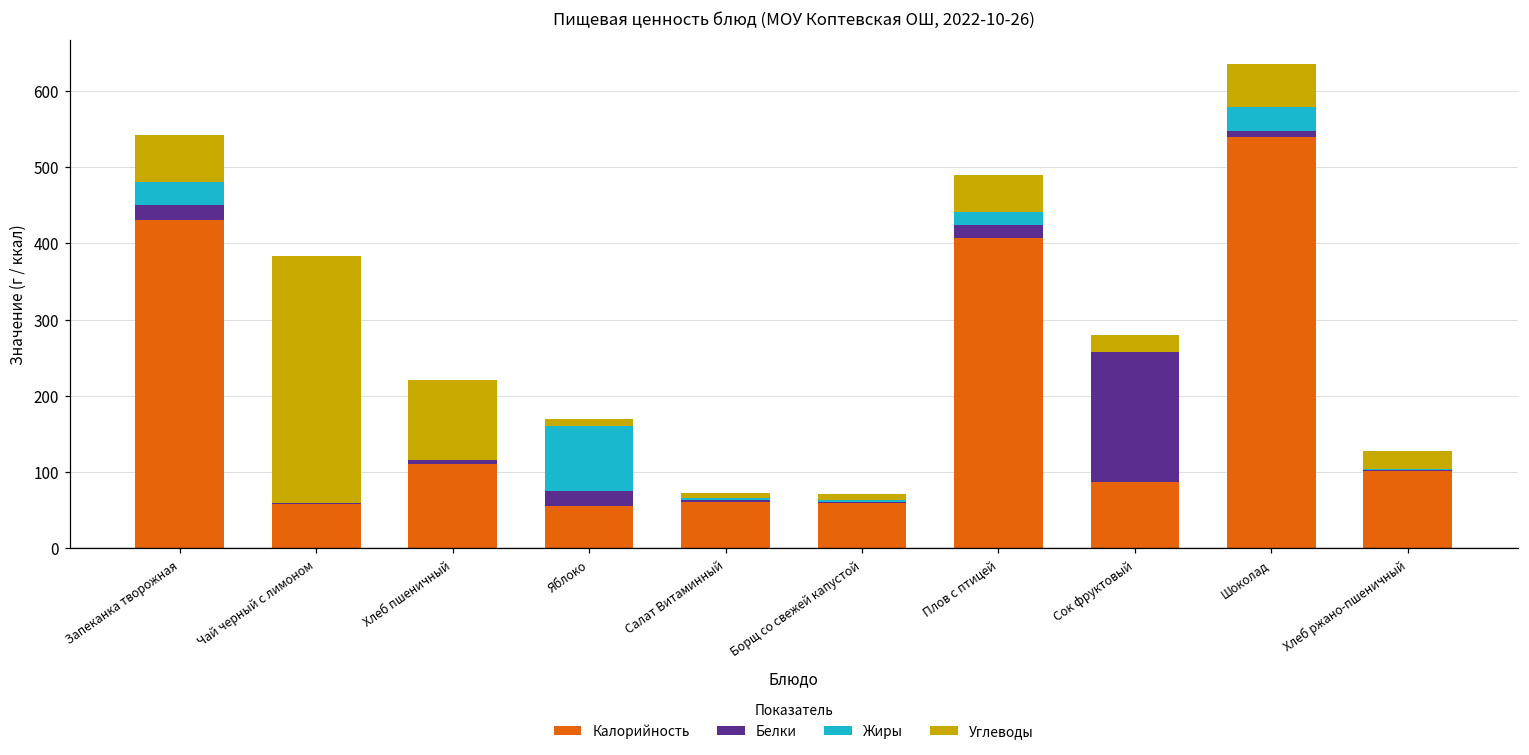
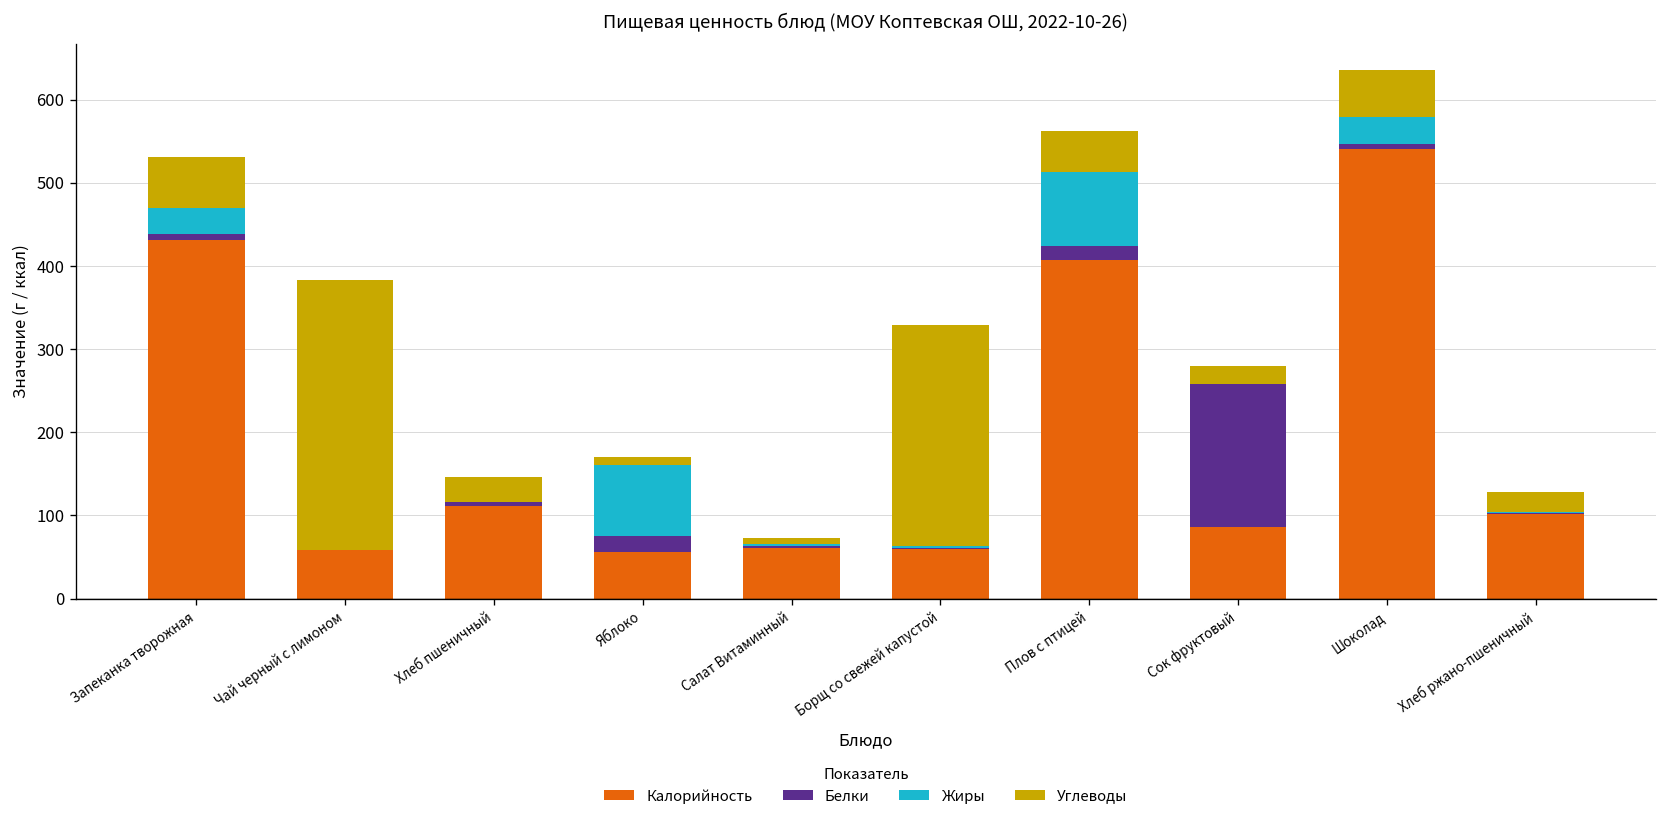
  {
    "Белки": {
-     "Запеканка творожная": 20,
+     "Запеканка творожная": 10,
      "Хлеб пшеничный": 0,
      "Яблоко": 20,
      "Плов с птицей": 20,
      "Сок фруктовый": 170,
      "Шоколад": 10
    },
    "Жиры": {
      "Запеканка творожная": 30,
      "Яблоко": 80,
-     "Плов с птицей": 20,
+     "Плов с птицей": 90,
      "Шоколад": 30
    },
    "Углеводы": {
      "Запеканка творожная": 60,
      "Чай черный с лимоном": 320,
-     "Хлеб пшеничный": 100,
+     "Хлеб пшеничный": 30,
      "Яблоко": 10,
      "Салат Витаминный": 10,
-     "Борщ со свежей капустой": 10,
+     "Борщ со свежей капустой": 270,
      "Плов с птицей": 50,
      "Сок фруктовый": 20,
      "Шоколад": 60,
      "Хлеб ржано-пшеничный": 20
    }
  }
